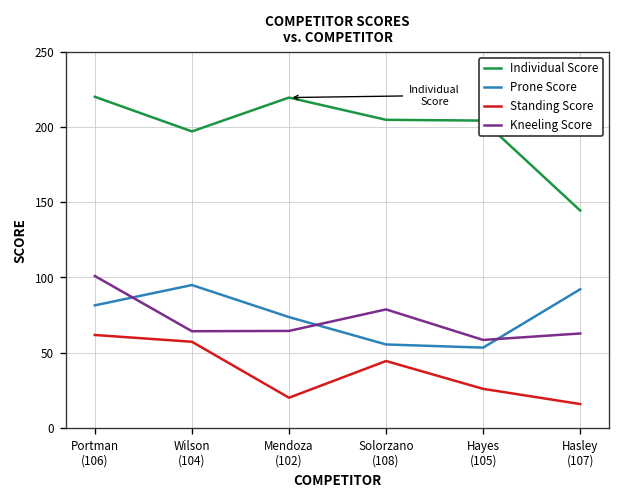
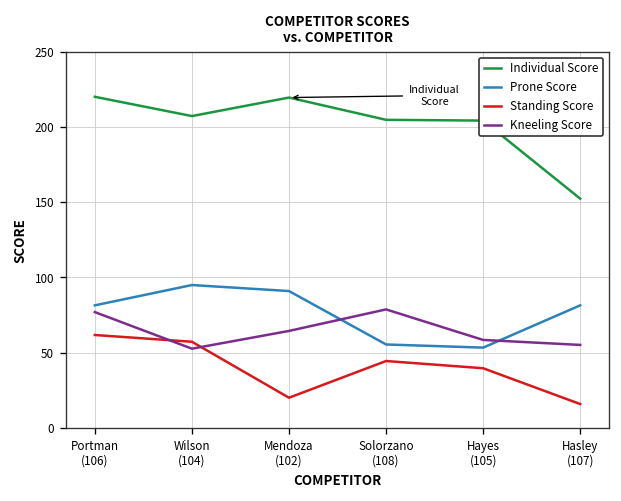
  {
    "Individual Score": {
      "Portman (106)": 220,
-     "Wilson (104)": 197,
+     "Wilson (104)": 207,
      "Mendoza (102)": 220,
      "Solorzano (108)": 205,
-     "Hasley (107)": 144
+     "Hasley (107)": 152
    },
    "Prone Score": {
      "Portman (106)": 81,
      "Wilson (104)": 95,
-     "Mendoza (102)": 74,
+     "Mendoza (102)": 91,
      "Solorzano (108)": 55,
      "Hayes (105)": 53,
-     "Hasley (107)": 92
+     "Hasley (107)": 81
    },
    "Standing Score": {
      "Portman (106)": 62,
      "Wilson (104)": 57,
      "Mendoza (102)": 20,
      "Solorzano (108)": 44,
-     "Hayes (105)": 26,
+     "Hayes (105)": 40,
      "Hasley (107)": 16
    },
    "Kneeling Score": {
-     "Portman (106)": 101,
-     "Wilson (104)": 64,
+     "Portman (106)": 77,
+     "Wilson (104)": 53,
      "Mendoza (102)": 64,
      "Solorzano (108)": 79,
      "Hayes (105)": 58,
-     "Hasley (107)": 63
+     "Hasley (107)": 55
    }
  }
